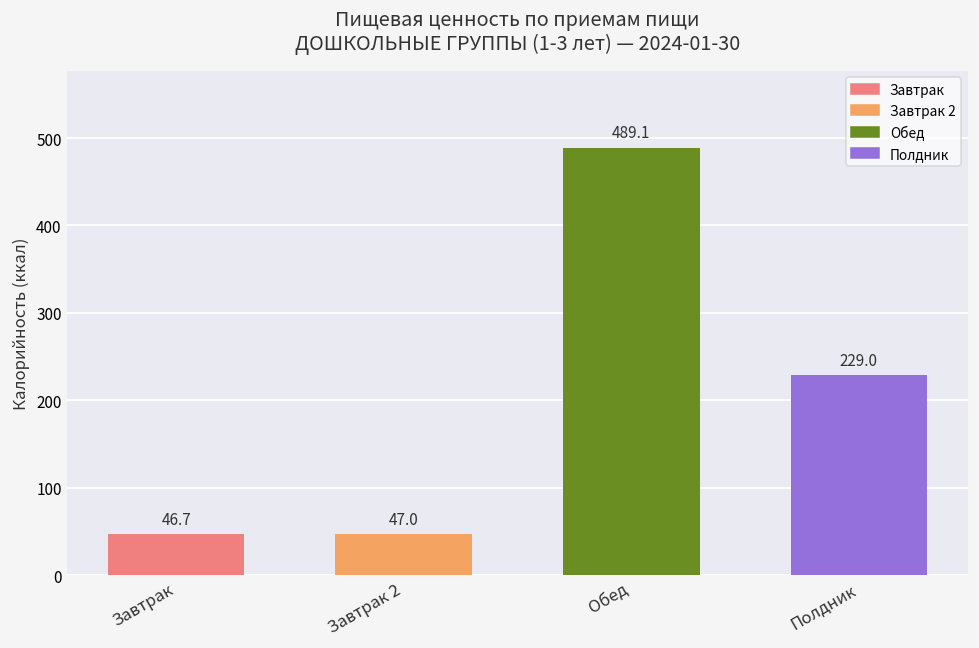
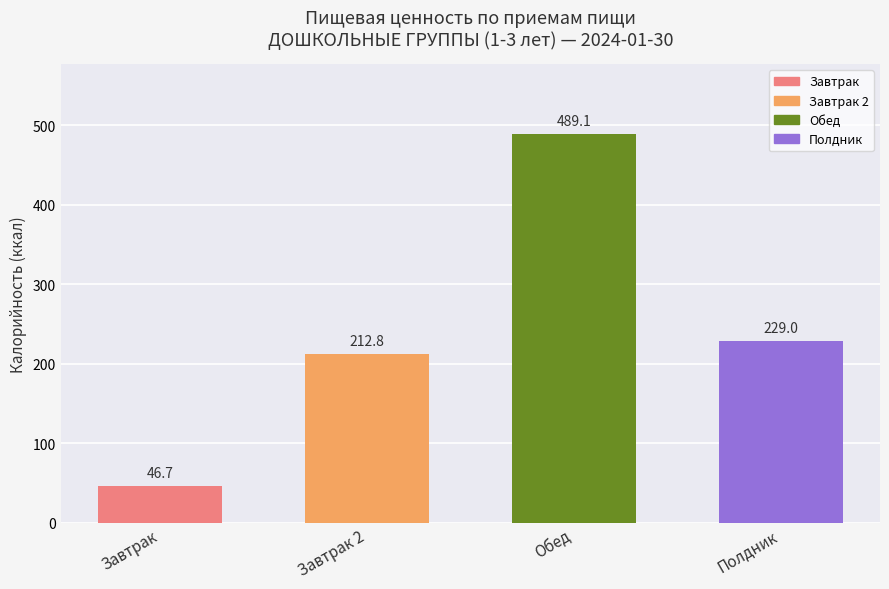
  {
    "Завтрак": 46.7,
-   "Завтрак 2": 47.0,
+   "Завтрак 2": 212.8,
    "Обед": 489.1,
    "Полдник": 229.0
  }
